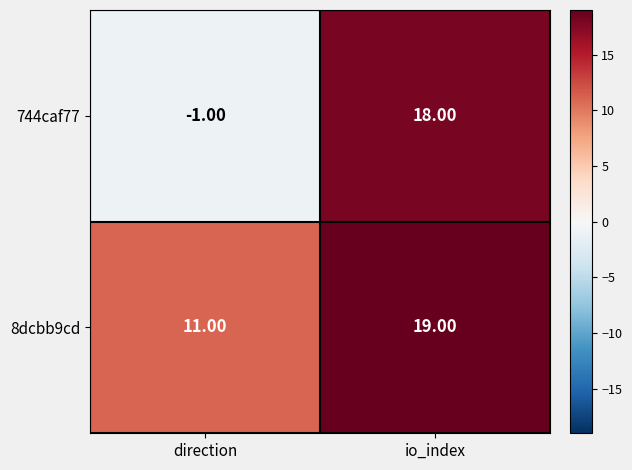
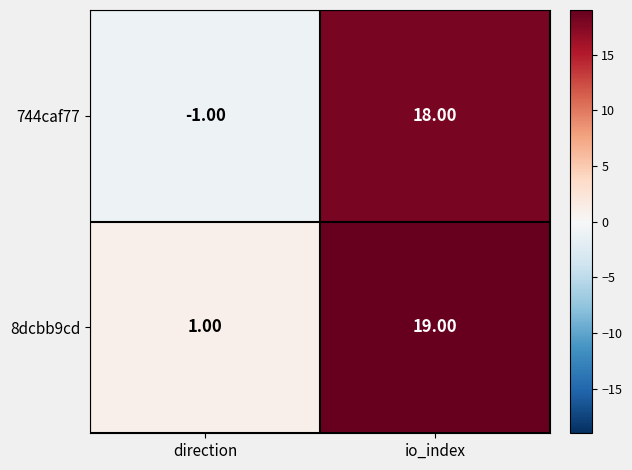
  {
    "744caf77": {
      "direction": -1.00,
      "io_index": 18.00
    },
    "8dcbb9cd": {
-     "direction": 11.00,
+     "direction": 1.00,
      "io_index": 19.00
    }
  }
